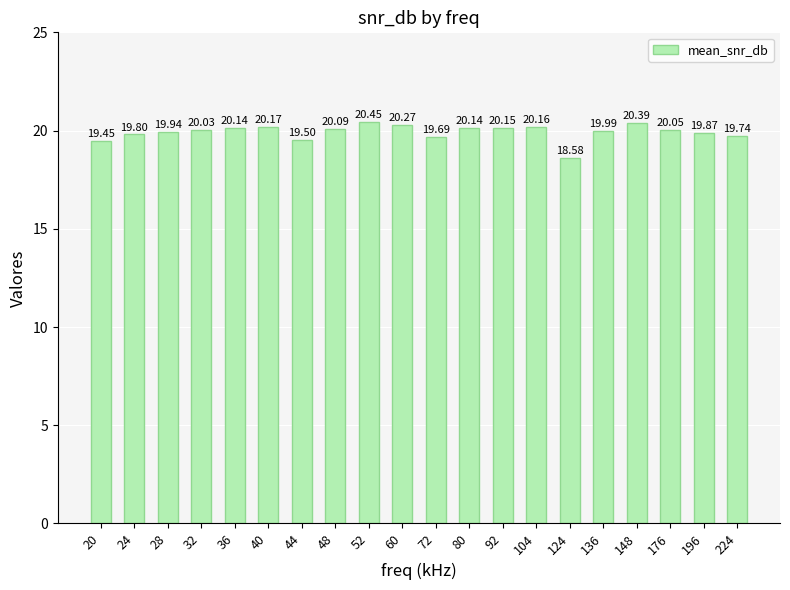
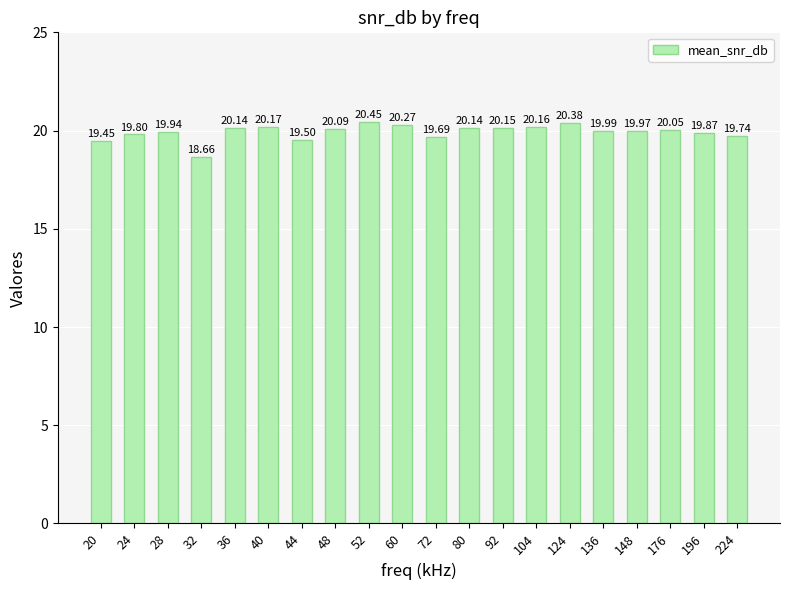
  {
    "20": 19.45,
    "24": 19.80,
    "28": 19.94,
-   "32": 20.03,
+   "32": 18.66,
    "36": 20.14,
    "40": 20.17,
    "44": 19.50,
    "48": 20.09,
    "52": 20.45,
    "60": 20.27,
    "72": 19.69,
    "80": 20.14,
    "92": 20.15,
    "104": 20.16,
-   "124": 18.58,
+   "124": 20.38,
    "136": 19.99,
-   "148": 20.39,
+   "148": 19.97,
    "176": 20.05,
    "196": 19.87,
    "224": 19.74
  }
